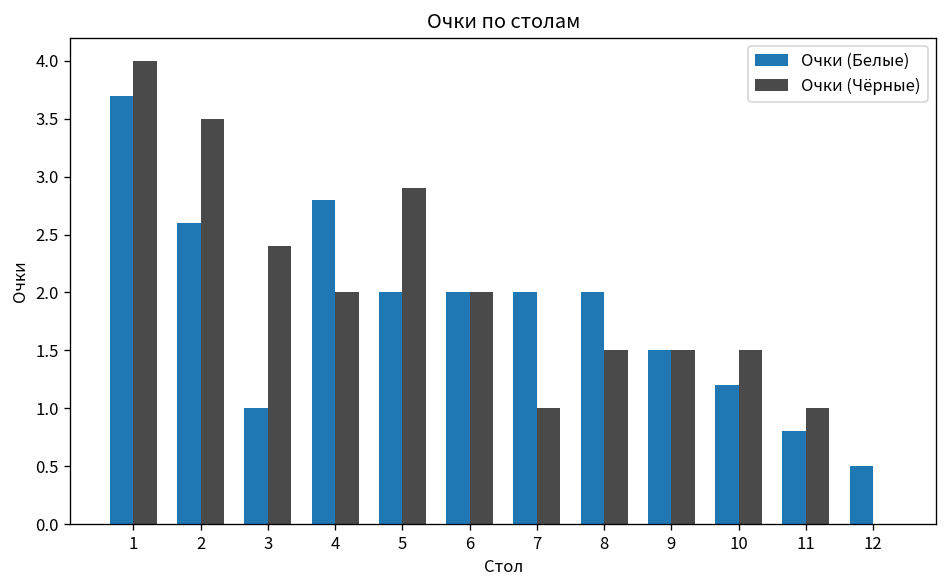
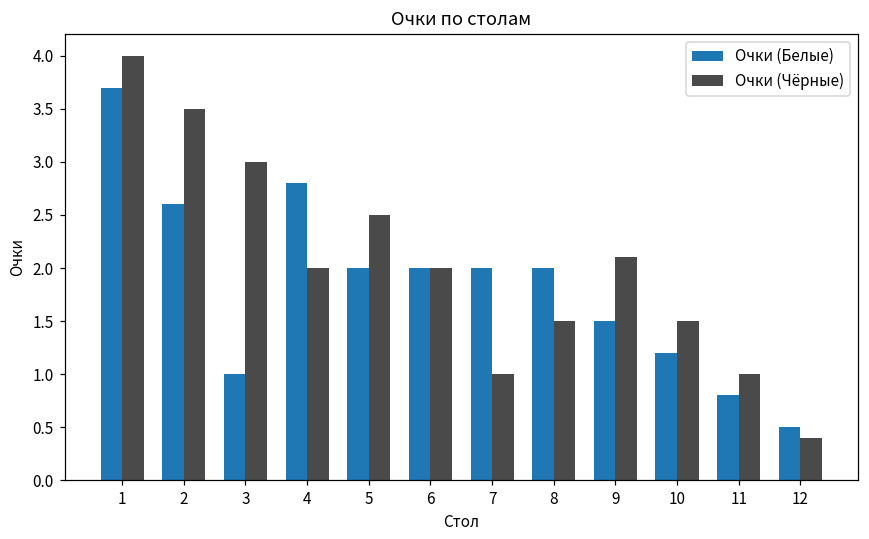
  {
    "Очки (Белые)": {
      "1": 3.7,
      "2": 2.6,
      "3": 1.0,
      "4": 2.8,
      "5": 2.0,
      "6": 2.0,
      "7": 2.0,
      "8": 2.0,
      "9": 1.5,
      "10": 1.2,
      "11": 0.8,
      "12": 0.5
    },
    "Очки (Чёрные)": {
      "1": 4.0,
      "2": 3.5,
-     "3": 2.4,
+     "3": 3.0,
      "4": 2.0,
-     "5": 2.9,
+     "5": 2.5,
      "6": 2.0,
      "7": 1.0,
      "8": 1.5,
-     "9": 1.5,
+     "9": 2.1,
      "10": 1.5,
      "11": 1.0,
-     "12": 0.0
+     "12": 0.4
    }
  }
